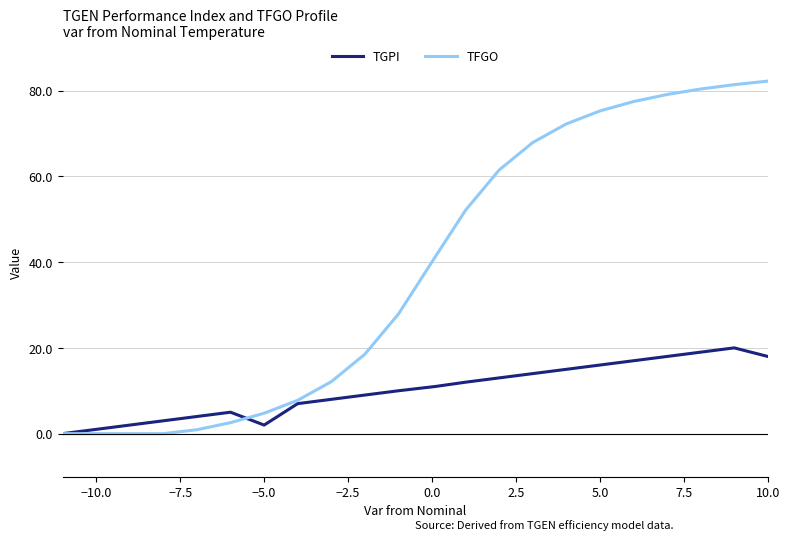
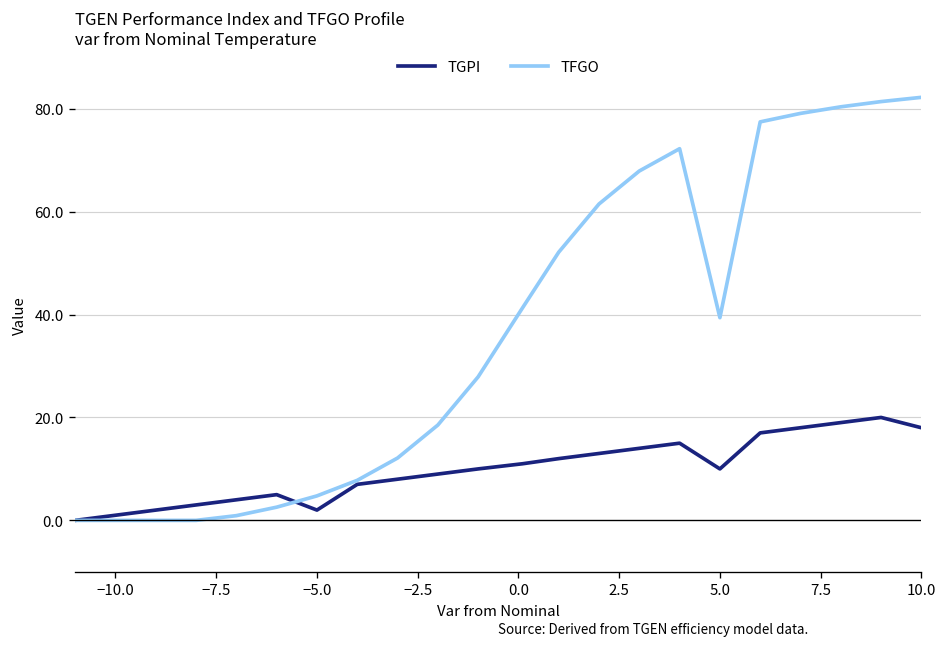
  {
    "TGPI": {
      "−10.0": 1,
      "−5.0": 2,
-     "5.0": 16,
+     "5.0": 10,
      "10.0": 18
    },
    "TFGO": {
      "−10.0": 0,
      "−5.0": 5,
-     "5.0": 75,
+     "5.0": 39,
      "10.0": 82
    }
  }
